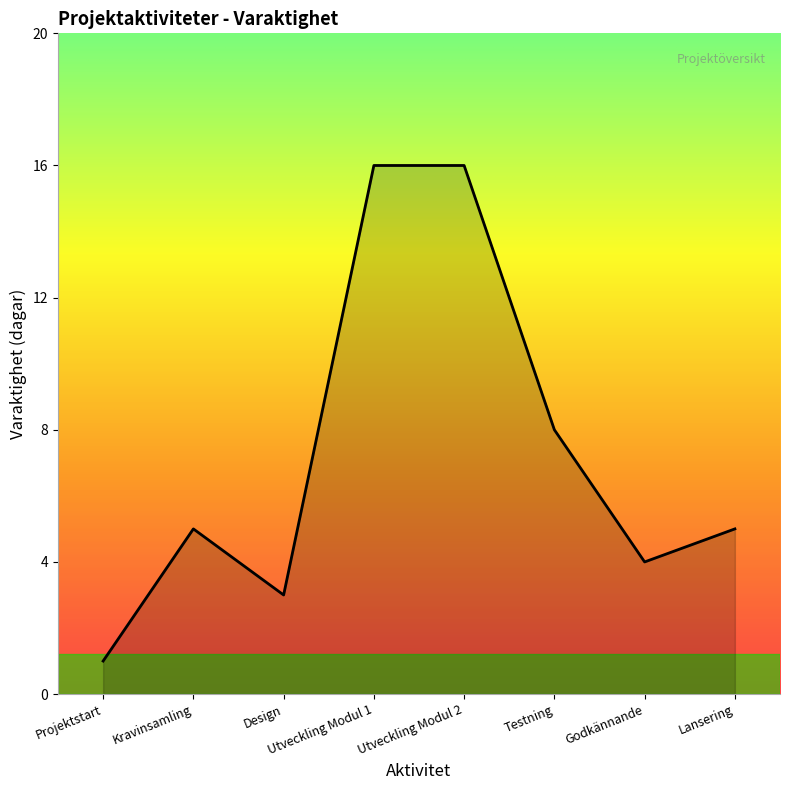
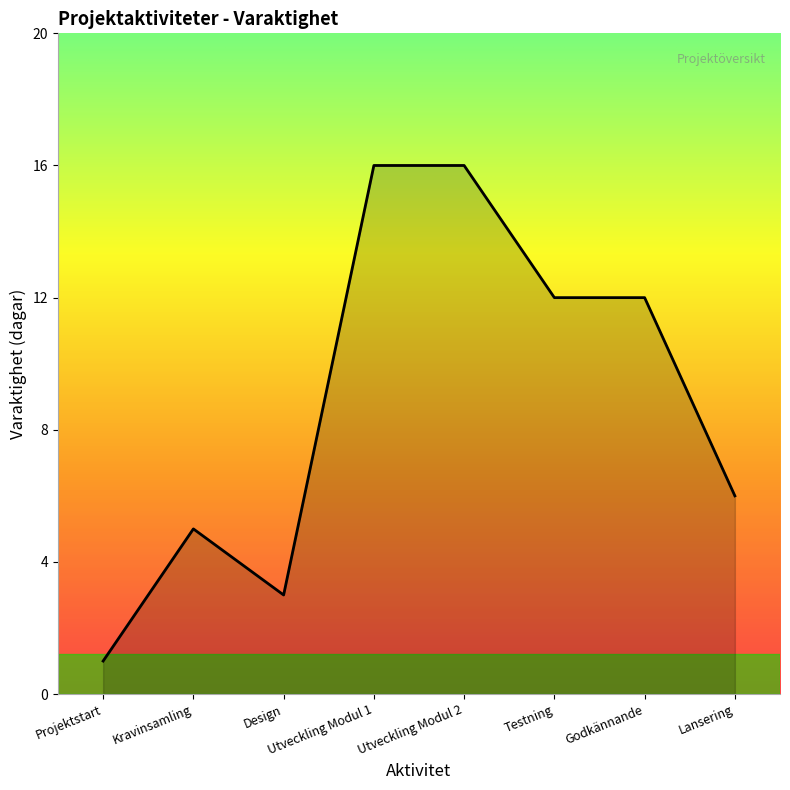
  {
    "Kravinsamling": 5,
    "Design": 3,
    "Utveckling Modul 1": 16,
    "Utveckling Modul 2": 16,
-   "Testning": 8,
-   "Godkännande": 4,
-   "Lansering": 5
+   "Testning": 12,
+   "Godkännande": 12,
+   "Lansering": 6
  }
